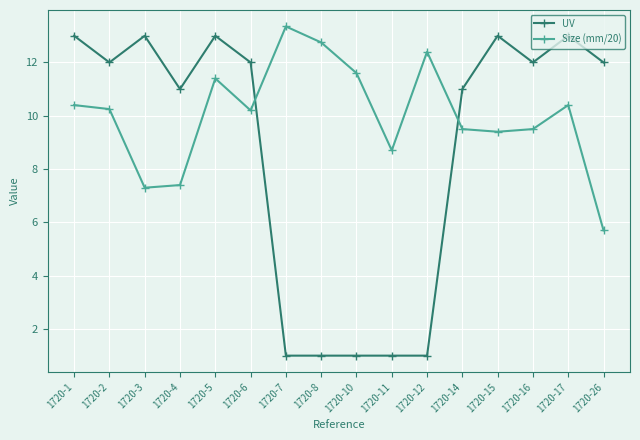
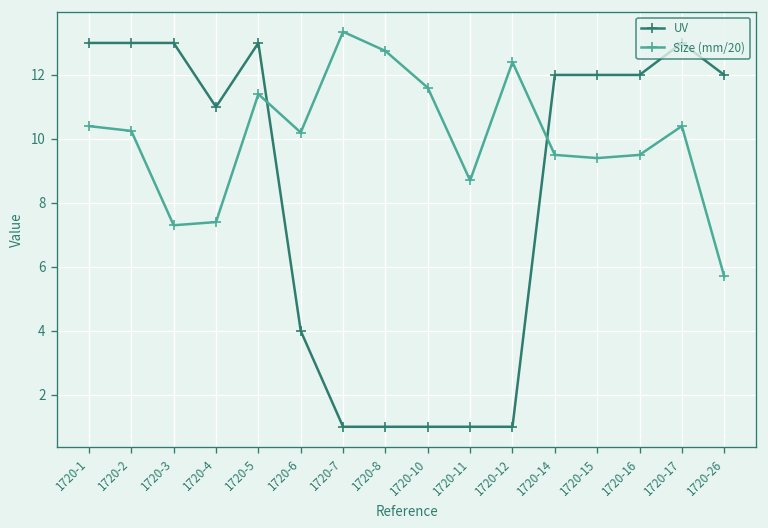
  {
    "UV": {
      "1720-1": 13,
-     "1720-2": 12,
+     "1720-2": 13,
      "1720-3": 13,
      "1720-4": 11,
      "1720-5": 13,
-     "1720-6": 12,
+     "1720-6": 4,
      "1720-7": 1,
      "1720-8": 1,
      "1720-10": 1,
      "1720-11": 1,
      "1720-12": 1,
-     "1720-14": 11,
-     "1720-15": 13,
+     "1720-14": 12,
+     "1720-15": 12,
      "1720-16": 12,
      "1720-26": 12
    },
    "Size (mm/20)": {
      "1720-1": 10.4,
      "1720-2": 10.3,
      "1720-3": 7.3,
      "1720-4": 7.4,
      "1720-5": 11.4,
      "1720-6": 10.2,
      "1720-7": 13.4,
      "1720-8": 12.8,
      "1720-10": 11.6,
      "1720-11": 8.7,
      "1720-12": 12.4,
      "1720-14": 9.5,
      "1720-15": 9.4,
      "1720-16": 9.5,
      "1720-17": 10.4,
      "1720-26": 5.7
    }
  }
